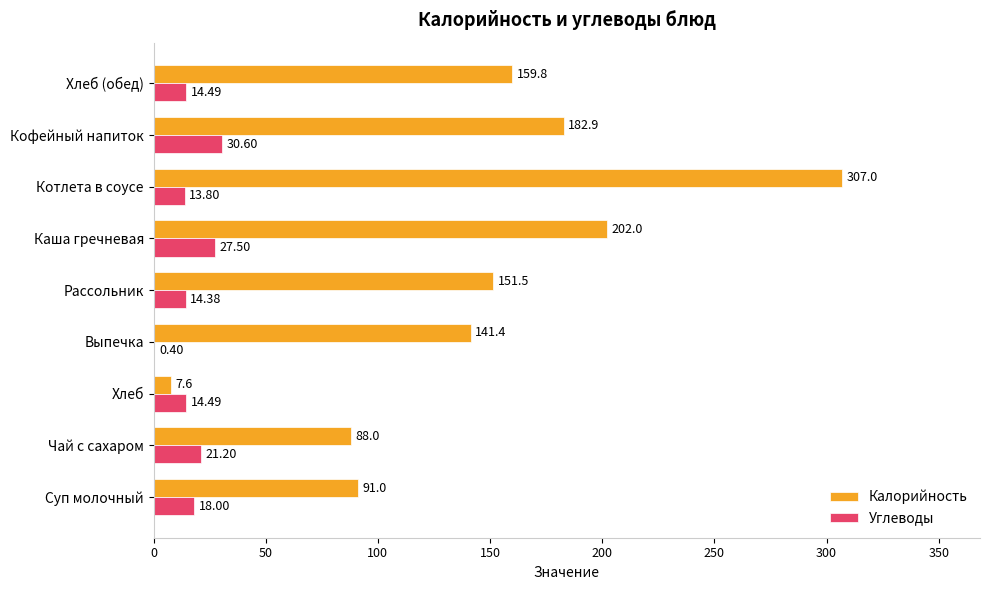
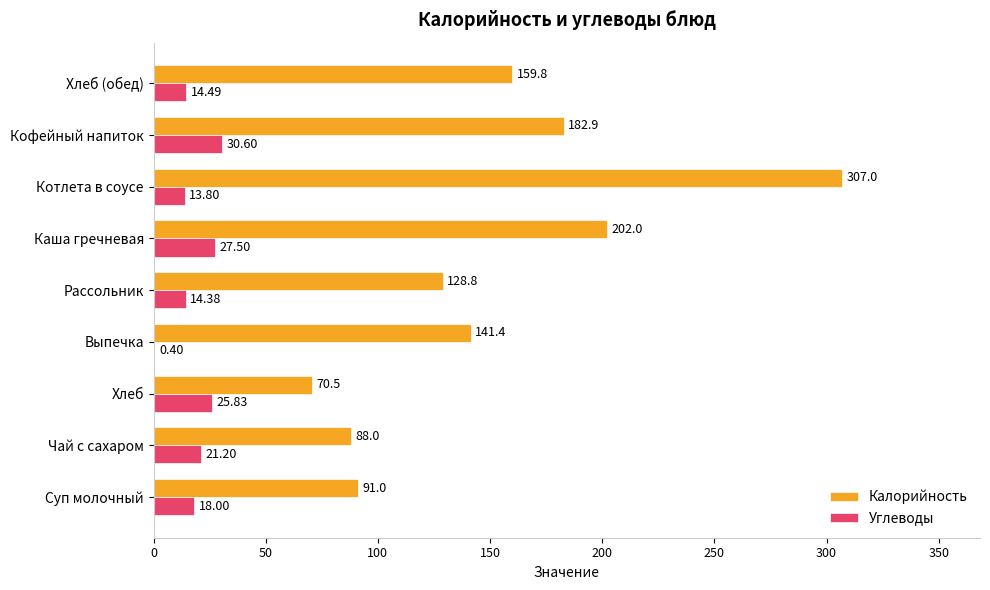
  {
    "Калорийность": {
      "Хлеб (обед)": 159.8,
      "Кофейный напиток": 182.9,
      "Котлета в соусе": 307.0,
      "Каша гречневая": 202.0,
-     "Рассольник": 151.5,
+     "Рассольник": 128.8,
      "Выпечка": 141.4,
-     "Хлеб": 7.6,
+     "Хлеб": 70.5,
      "Чай с сахаром": 88.0,
      "Суп молочный": 91.0
    },
    "Углеводы": {
      "Хлеб (обед)": 14.49,
      "Кофейный напиток": 30.60,
      "Котлета в соусе": 13.80,
      "Каша гречневая": 27.50,
      "Рассольник": 14.38,
      "Выпечка": 0.40,
-     "Хлеб": 14.49,
+     "Хлеб": 25.83,
      "Чай с сахаром": 21.20,
      "Суп молочный": 18.00
    }
  }
